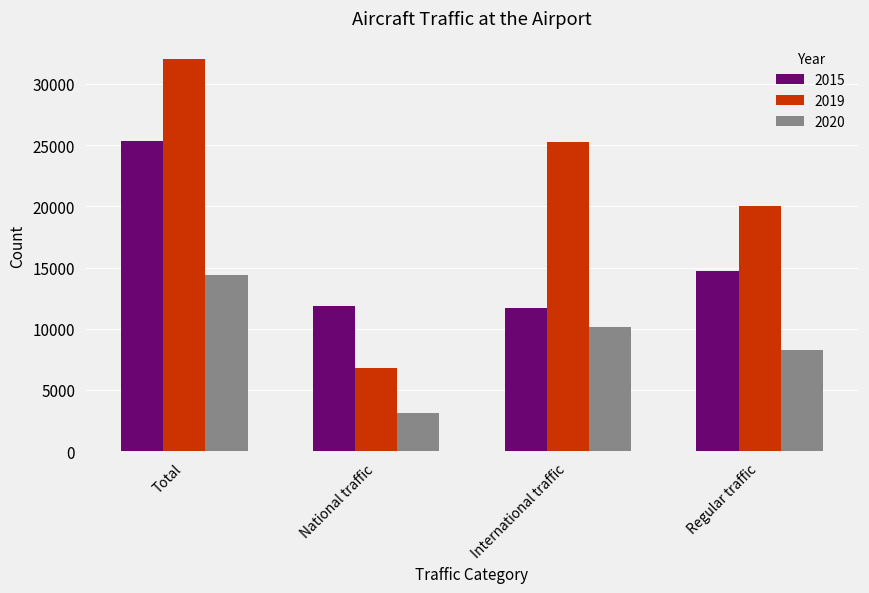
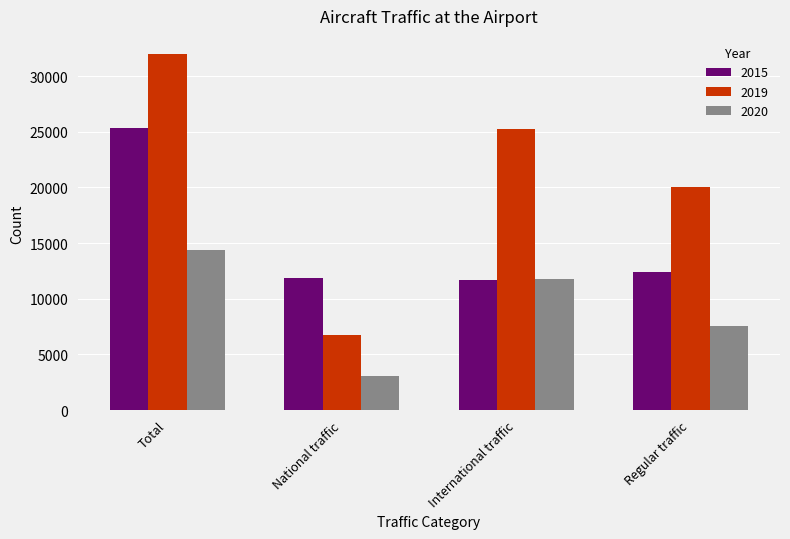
  {
    "2015": {
      "Total": 25300,
      "National traffic": 11900,
      "International traffic": 11700,
-     "Regular traffic": 14700
+     "Regular traffic": 12400
    },
    "2019": {
      "Total": 32000,
      "National traffic": 6800,
      "International traffic": 25200,
      "Regular traffic": 20000
    },
    "2020": {
      "Total": 14400,
      "National traffic": 3100,
-     "International traffic": 10100,
-     "Regular traffic": 8300
+     "International traffic": 11700,
+     "Regular traffic": 7500
    }
  }
